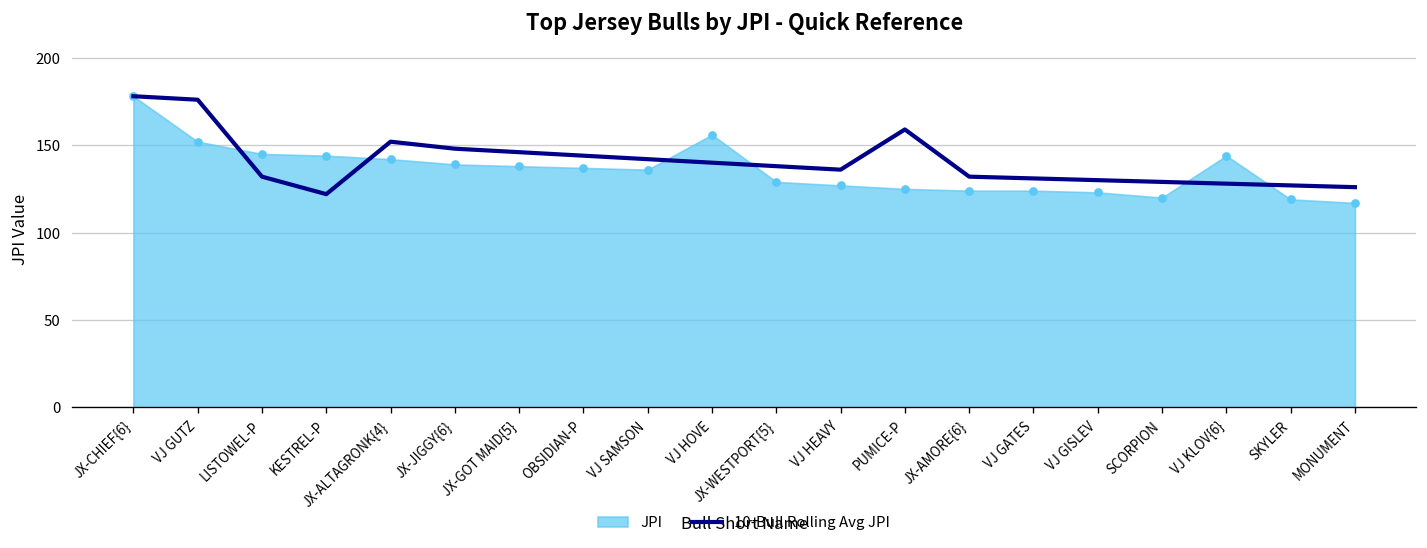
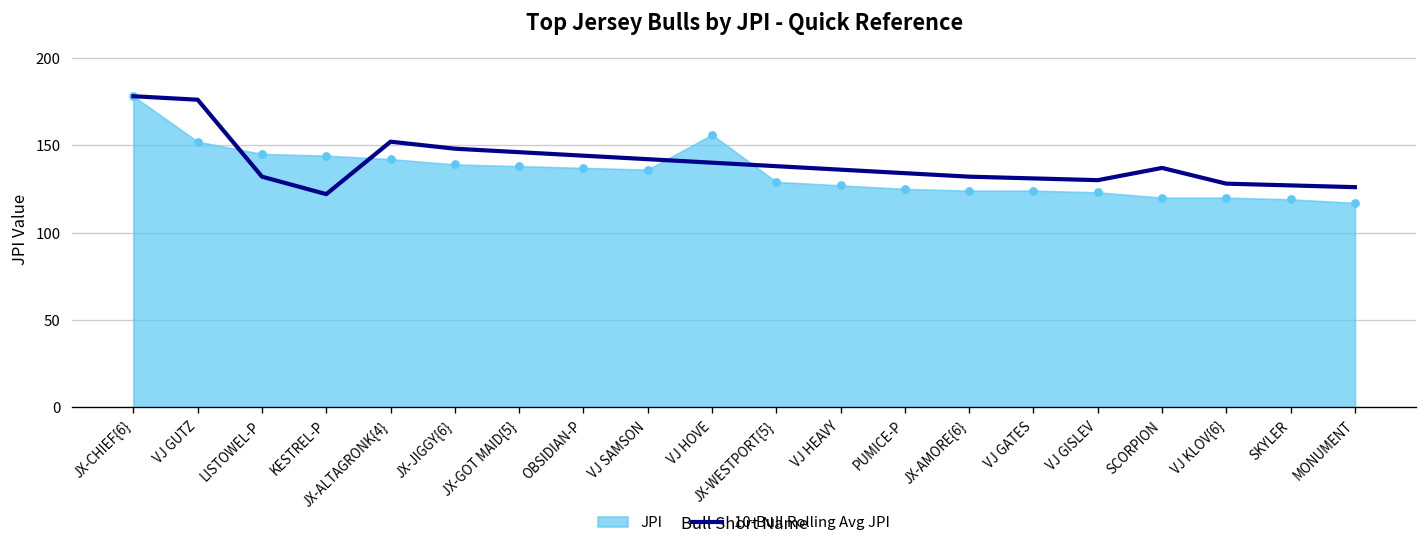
  {
    "10-Bull Rolling Avg JPI": {
      "VJ GUTZ": 176,
      "LISTOWEL-P": 132,
      "KESTREL-P": 122,
      "JX-ALTAGRONK{4}": 152,
      "JX-JIGGY{6}": 148,
      "JX-GOT MAID{5}": 146,
      "OBSIDIAN-P": 144,
      "VJ SAMSON": 142,
      "VJ HOVE": 140,
      "JX-WESTPORT{5}": 138,
      "VJ HEAVY": 136,
-     "PUMICE-P": 159,
+     "PUMICE-P": 134,
      "JX-AMORE{6}": 132,
      "VJ GATES": 131,
      "VJ GISLEV": 130,
-     "SCORPION": 129,
+     "SCORPION": 137,
      "VJ KLOV{6}": 128,
      "SKYLER": 127,
      "MONUMENT": 126
    },
    "JPI": {
      "VJ GUTZ": 152,
      "LISTOWEL-P": 145,
      "KESTREL-P": 144,
      "JX-ALTAGRONK{4}": 142,
      "JX-JIGGY{6}": 139,
      "JX-GOT MAID{5}": 138,
      "OBSIDIAN-P": 137,
      "VJ SAMSON": 136,
      "VJ HOVE": 156,
      "JX-WESTPORT{5}": 129,
      "VJ HEAVY": 127,
      "PUMICE-P": 125,
      "JX-AMORE{6}": 124,
      "VJ GATES": 124,
      "VJ GISLEV": 123,
      "SCORPION": 120,
-     "VJ KLOV{6}": 144,
+     "VJ KLOV{6}": 120,
      "SKYLER": 119,
      "MONUMENT": 117
    }
  }
